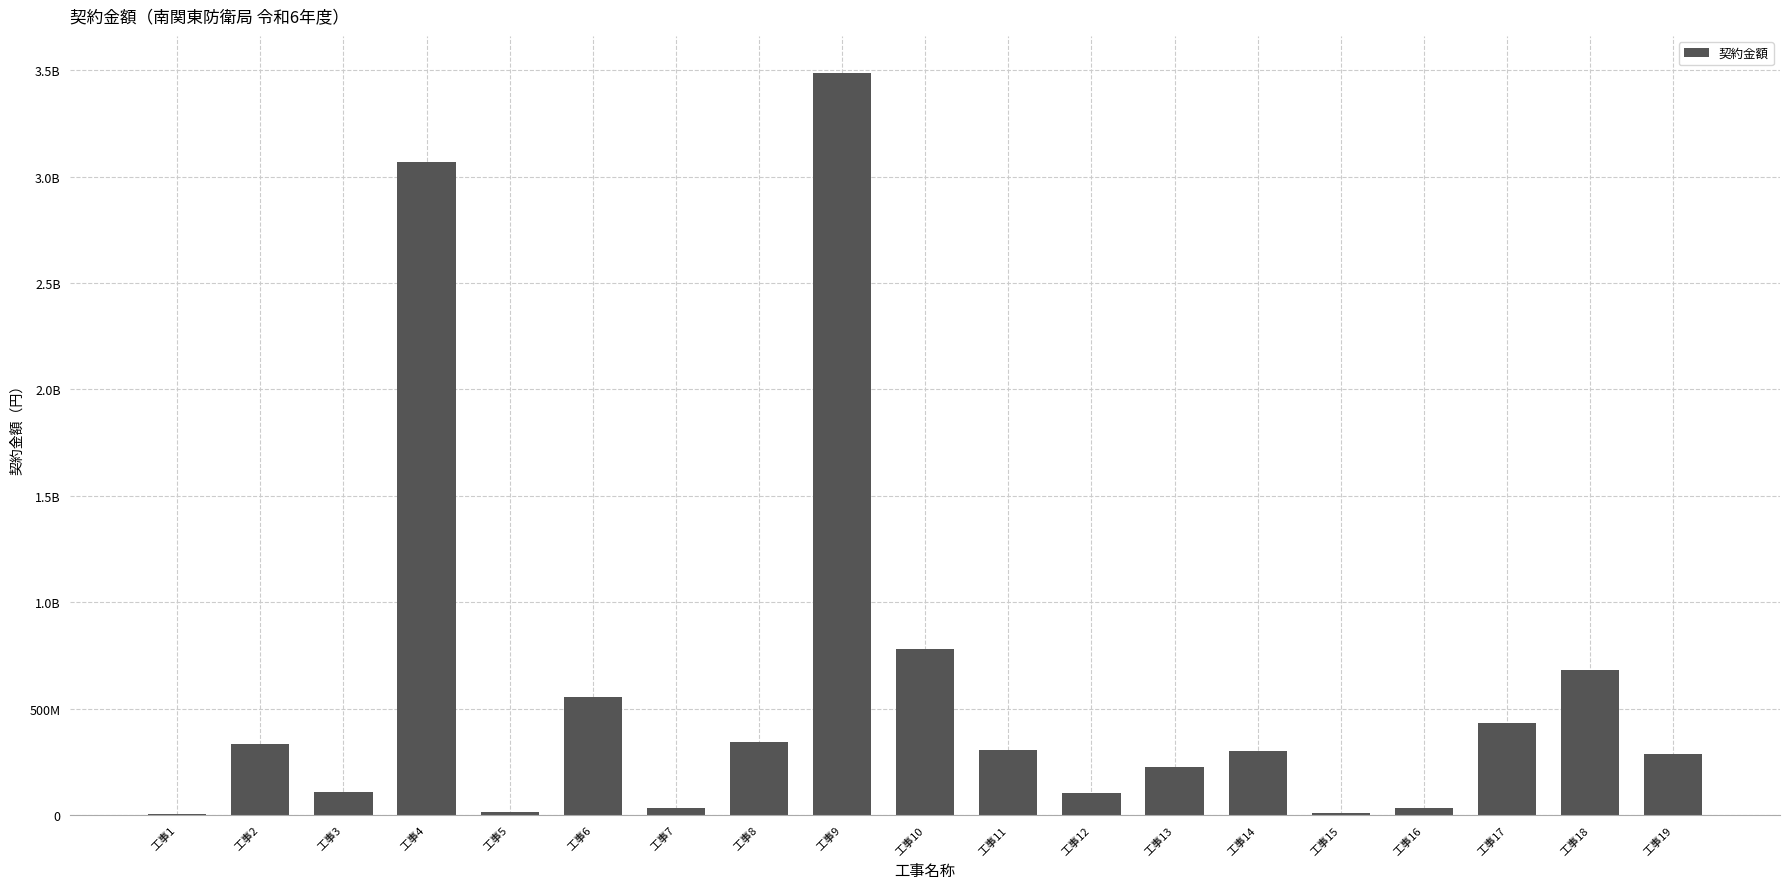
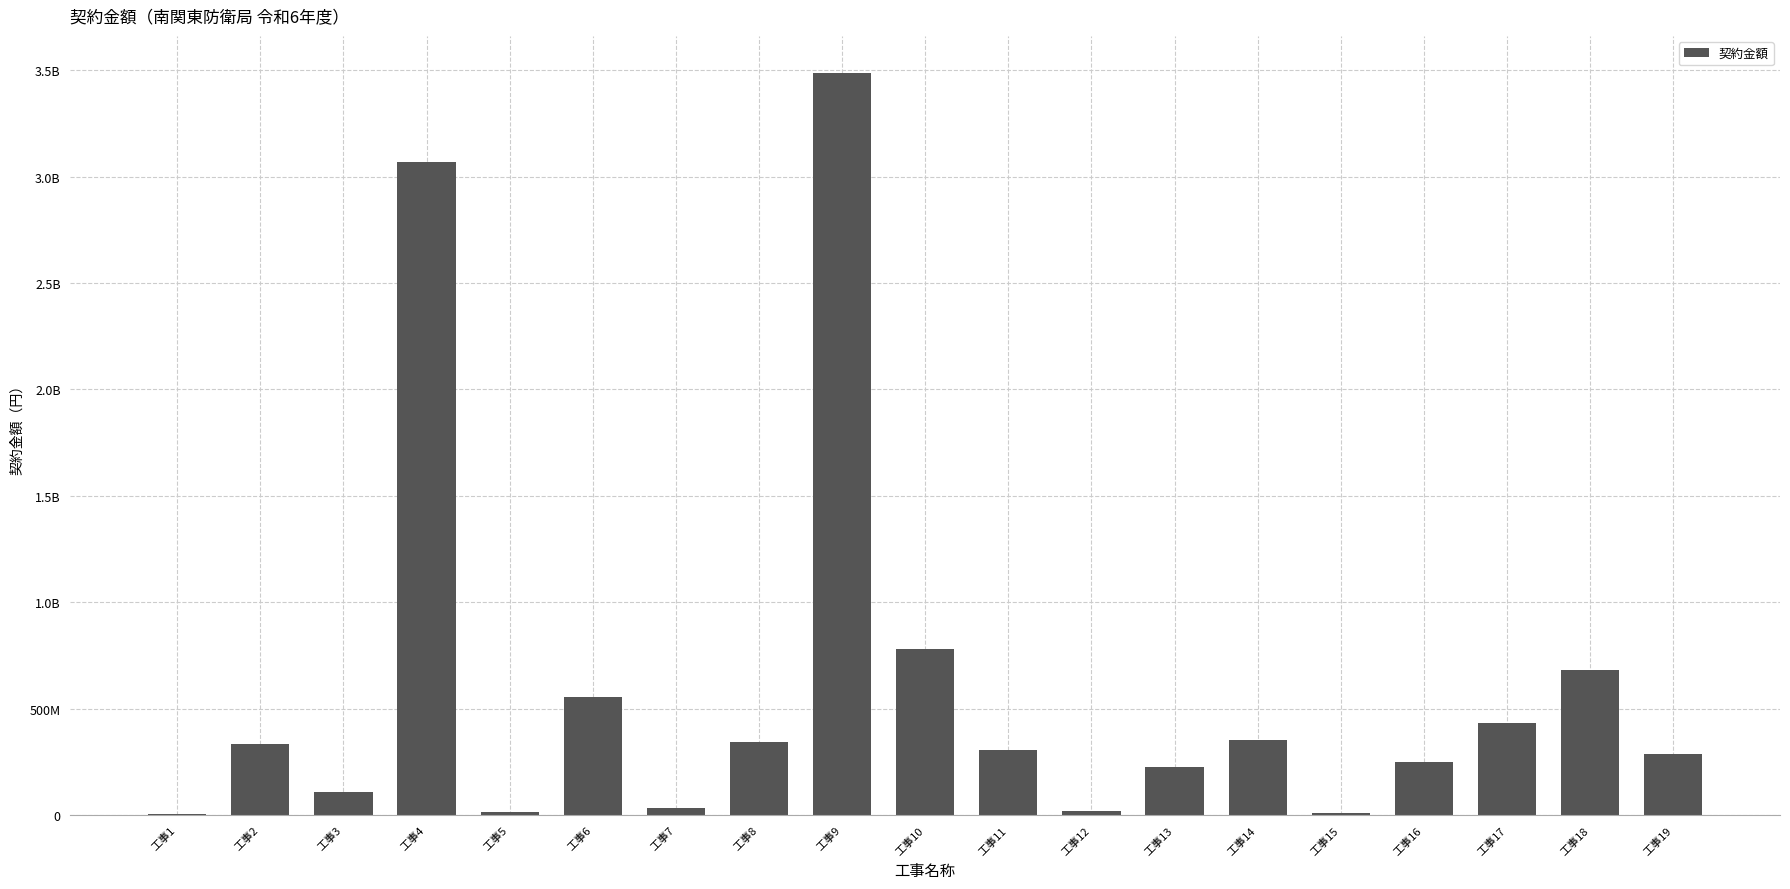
  {
    "工事2": 330000000,
    "工事3": 110000000,
    "工事4": 3070000000,
    "工事5": 10000000,
    "工事6": 560000000,
    "工事7": 30000000,
    "工事8": 340000000,
    "工事9": 3490000000,
    "工事10": 780000000,
    "工事11": 310000000,
-   "工事12": 100000000,
+   "工事12": 20000000,
    "工事13": 220000000,
-   "工事14": 300000000,
-   "工事16": 30000000,
+   "工事14": 350000000,
+   "工事16": 250000000,
    "工事17": 430000000,
    "工事18": 680000000,
    "工事19": 290000000
  }
